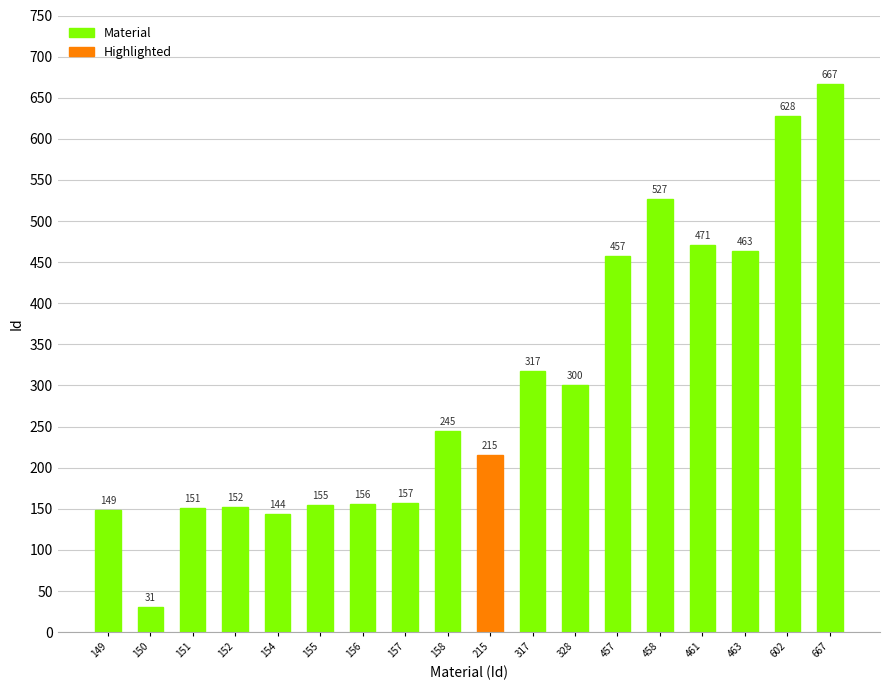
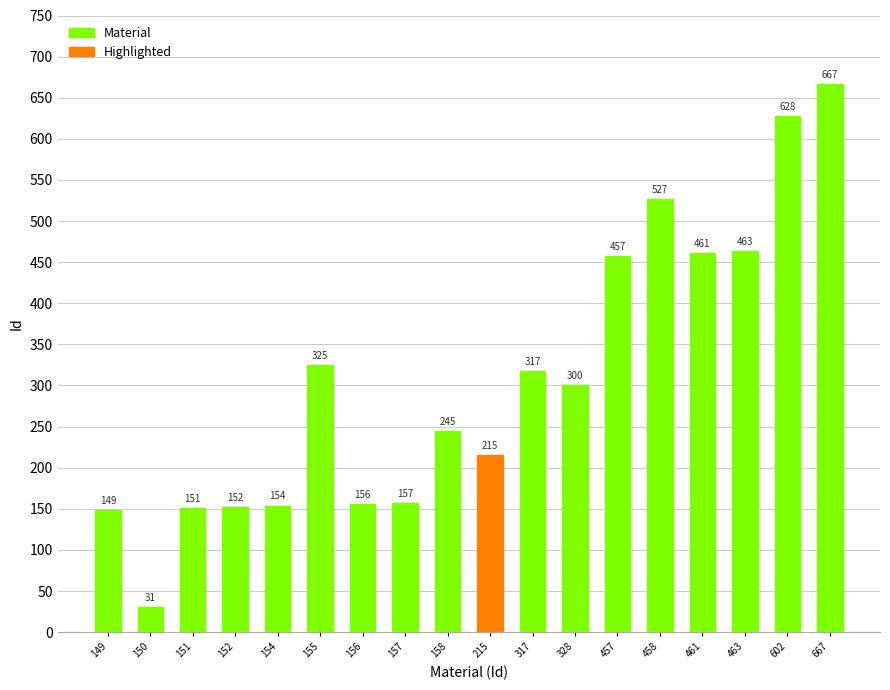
  {
    "149": 149,
    "150": 31,
    "151": 151,
    "152": 152,
-   "154": 144,
-   "155": 155,
+   "154": 154,
+   "155": 325,
    "156": 156,
    "157": 157,
    "158": 245,
    "215": 215,
    "317": 317,
    "328": 300,
    "457": 457,
    "458": 527,
-   "461": 471,
+   "461": 461,
    "463": 463,
    "602": 628,
    "667": 667
  }
